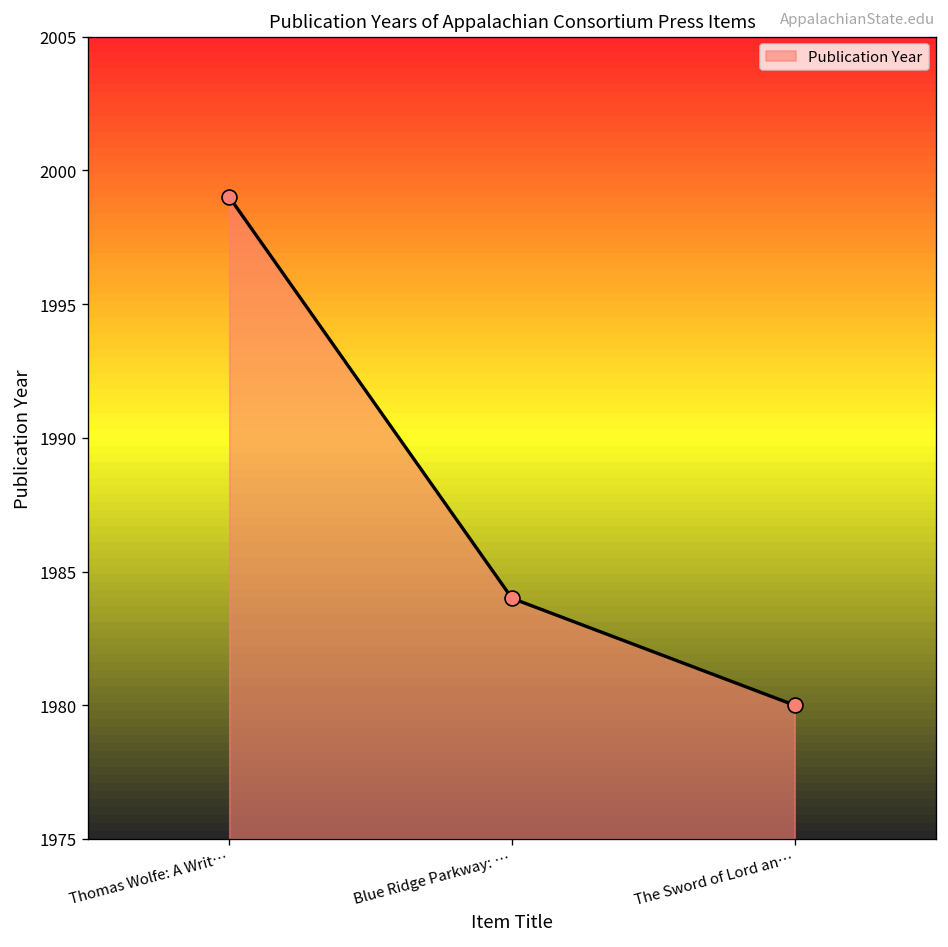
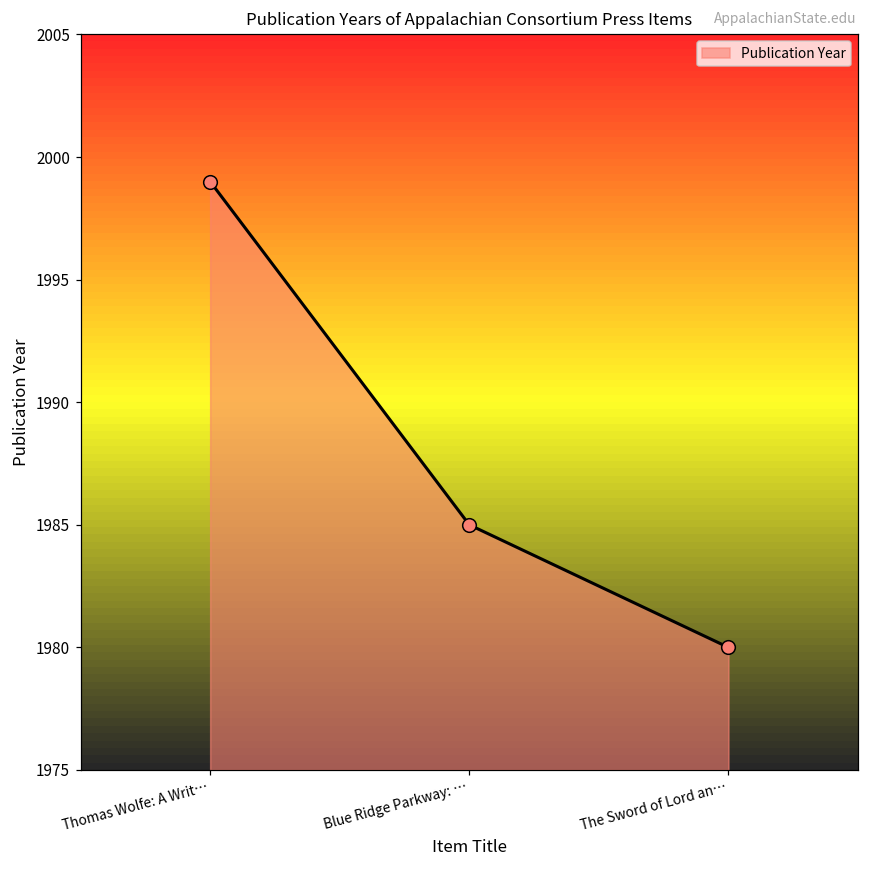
  {
    "Thomas Wolfe: A Writ…": 1999,
-   "Blue Ridge Parkway: …": 1984,
+   "Blue Ridge Parkway: …": 1985,
    "The Sword of Lord an…": 1980
  }
